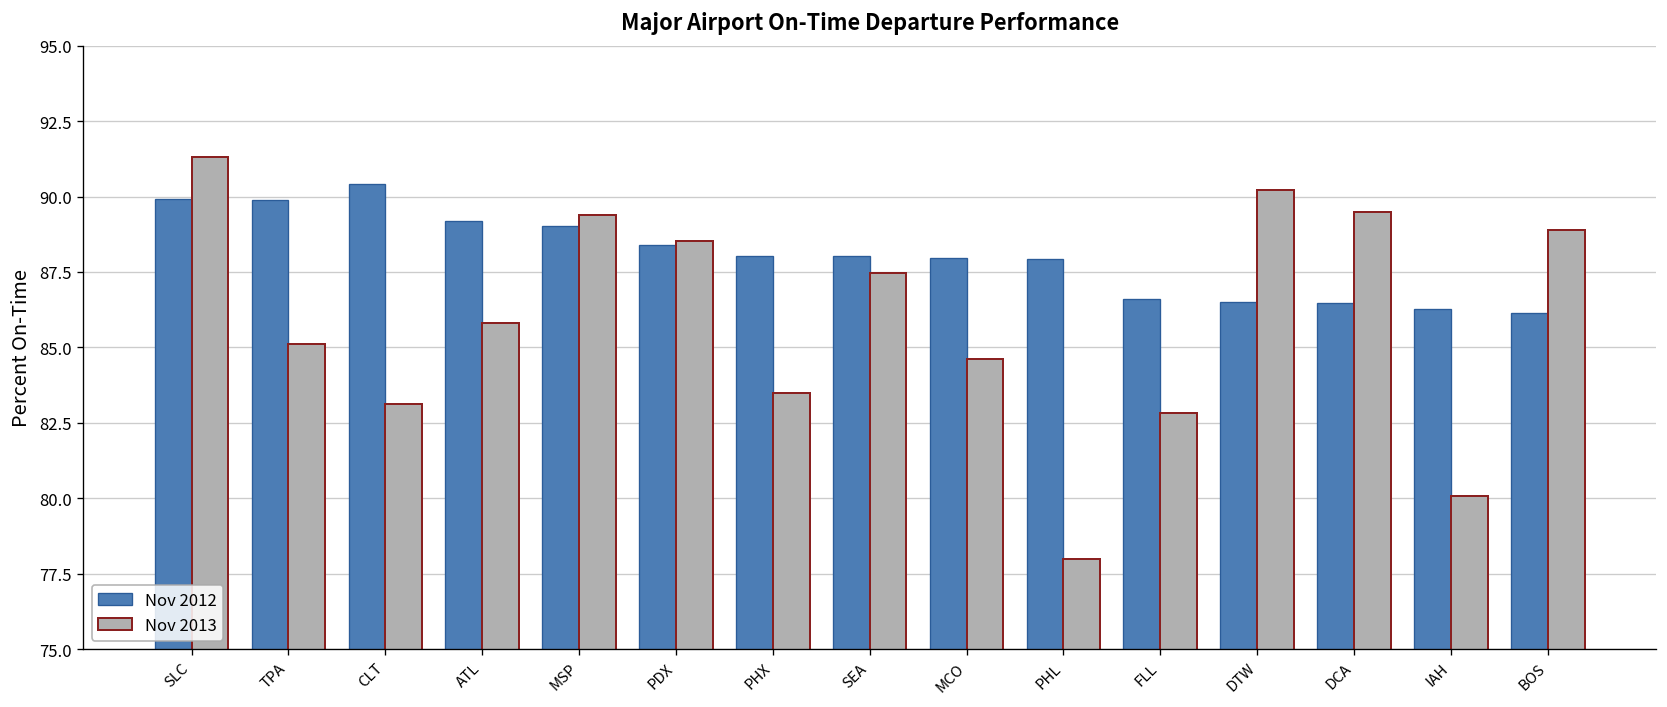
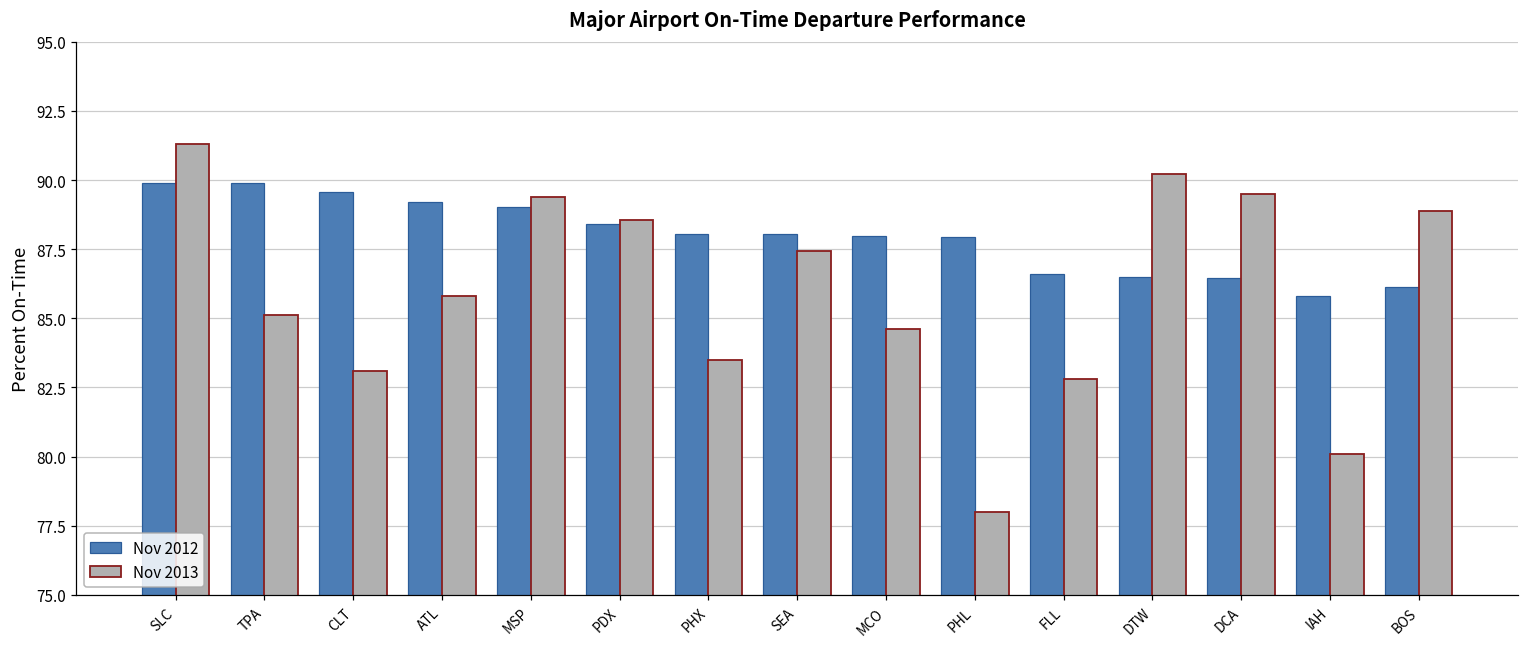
  {
    "Nov 2012": {
      "SLC": 89.9,
      "TPA": 89.9,
-     "CLT": 90.4,
+     "CLT": 89.6,
      "ATL": 89.2,
      "MSP": 89.0,
      "PDX": 88.4,
      "PHX": 88.0,
      "SEA": 88.0,
      "MCO": 88.0,
      "PHL": 87.9,
      "FLL": 86.6,
      "DTW": 86.5,
      "DCA": 86.5,
-     "IAH": 86.3,
+     "IAH": 85.8,
      "BOS": 86.1
    },
    "Nov 2013": {
      "SLC": 91.3,
      "TPA": 85.1,
      "CLT": 83.1,
      "ATL": 85.8,
      "MSP": 89.4,
      "PDX": 88.5,
      "PHX": 83.5,
      "SEA": 87.5,
      "MCO": 84.6,
      "PHL": 78.0,
      "FLL": 82.8,
      "DTW": 90.2,
      "DCA": 89.5,
      "IAH": 80.1,
      "BOS": 88.9
    }
  }
